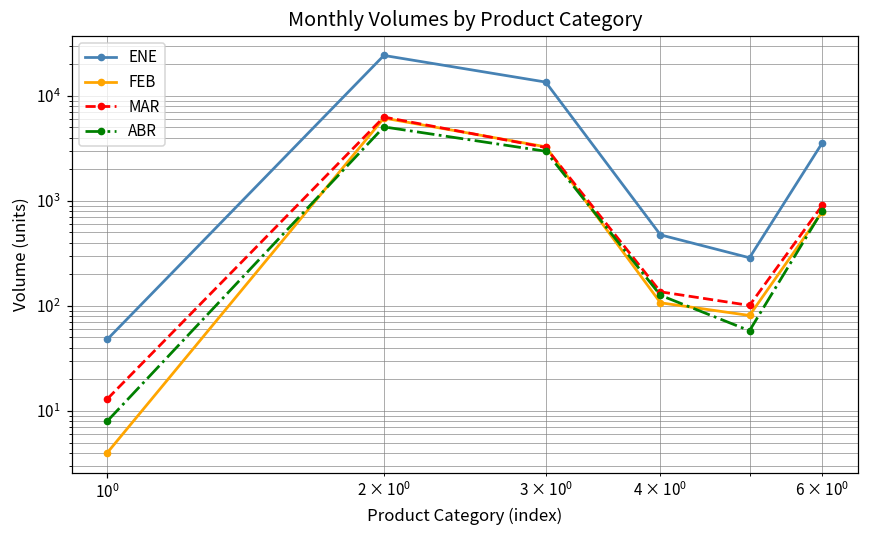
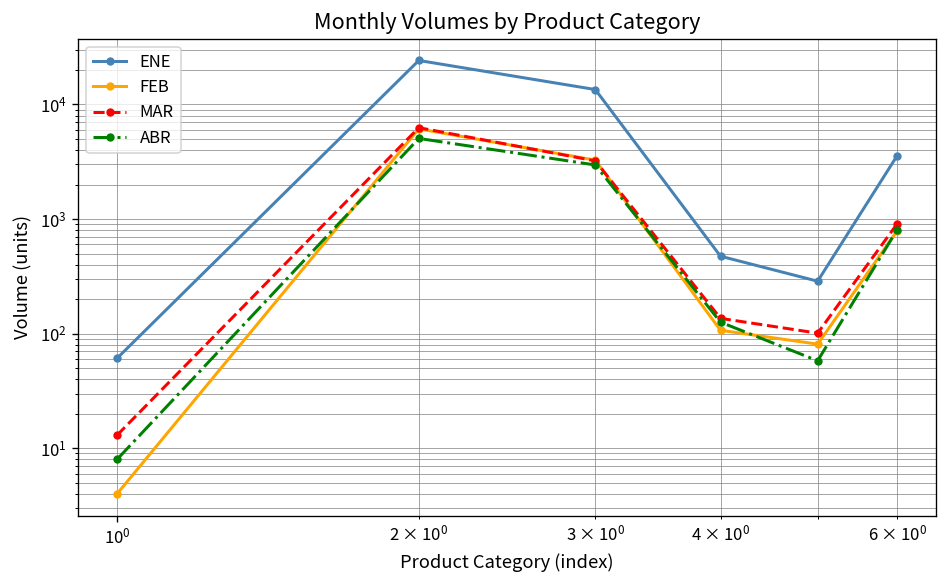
  {
    "ENE": {
-     "10^0": 50
+     "10^0": 60
    },
    "FEB": {
      "10^0": 4
    },
    "MAR": {
      "10^0": 13
    },
    "ABR": {
      "10^0": 8
    }
  }
